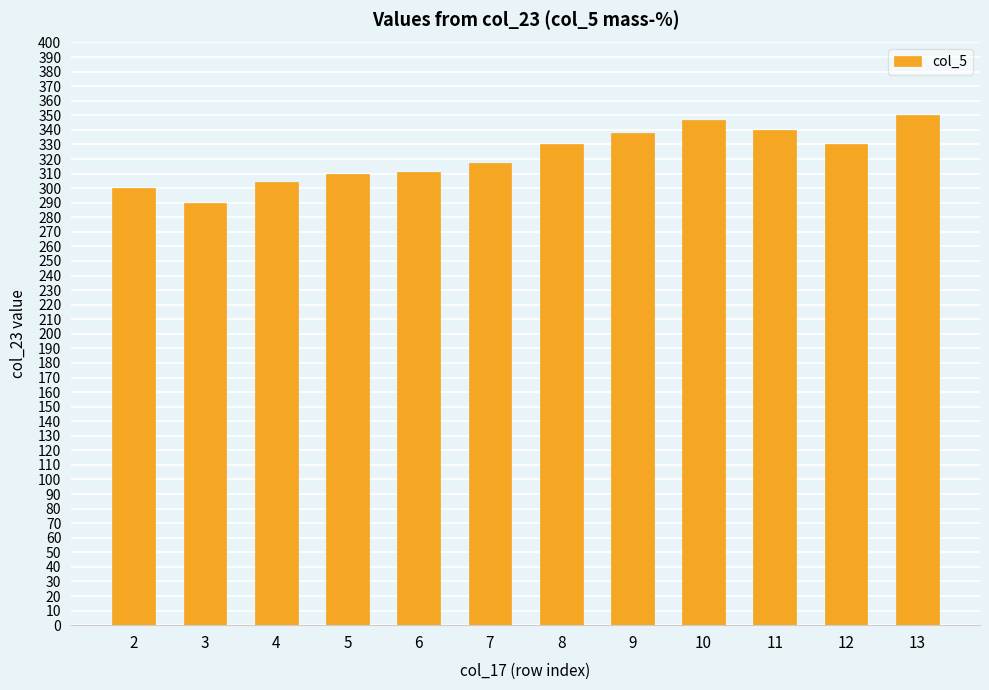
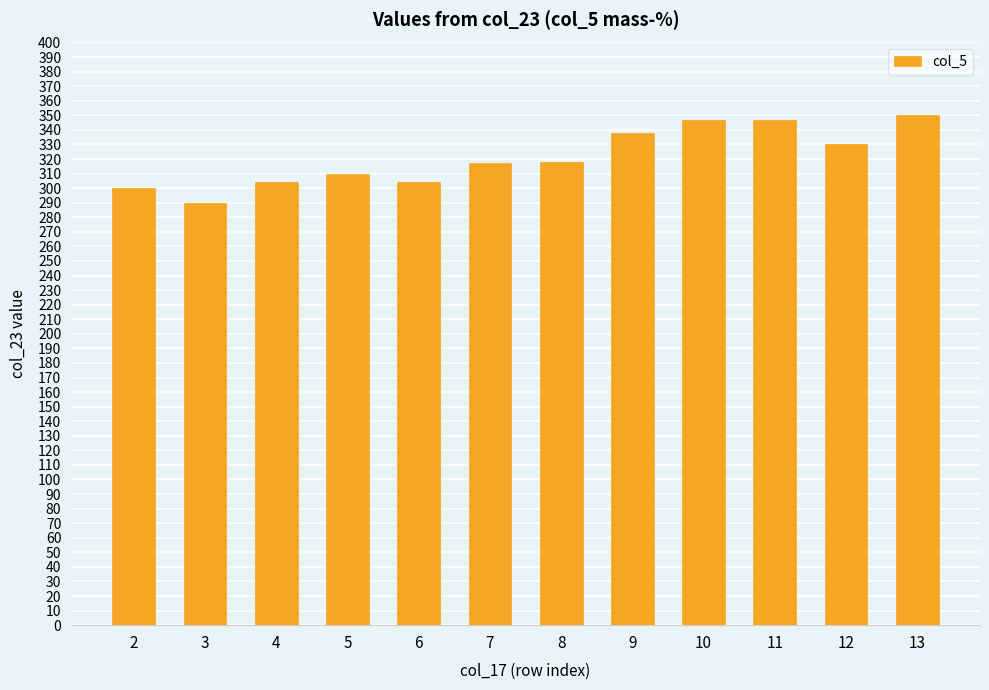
  {
    "2": 300,
    "3": 290,
    "4": 304,
    "5": 310,
-   "6": 311,
+   "6": 304,
    "7": 317,
-   "8": 330,
+   "8": 318,
    "9": 338,
    "10": 347,
-   "11": 340,
+   "11": 347,
    "12": 330,
    "13": 350
  }
